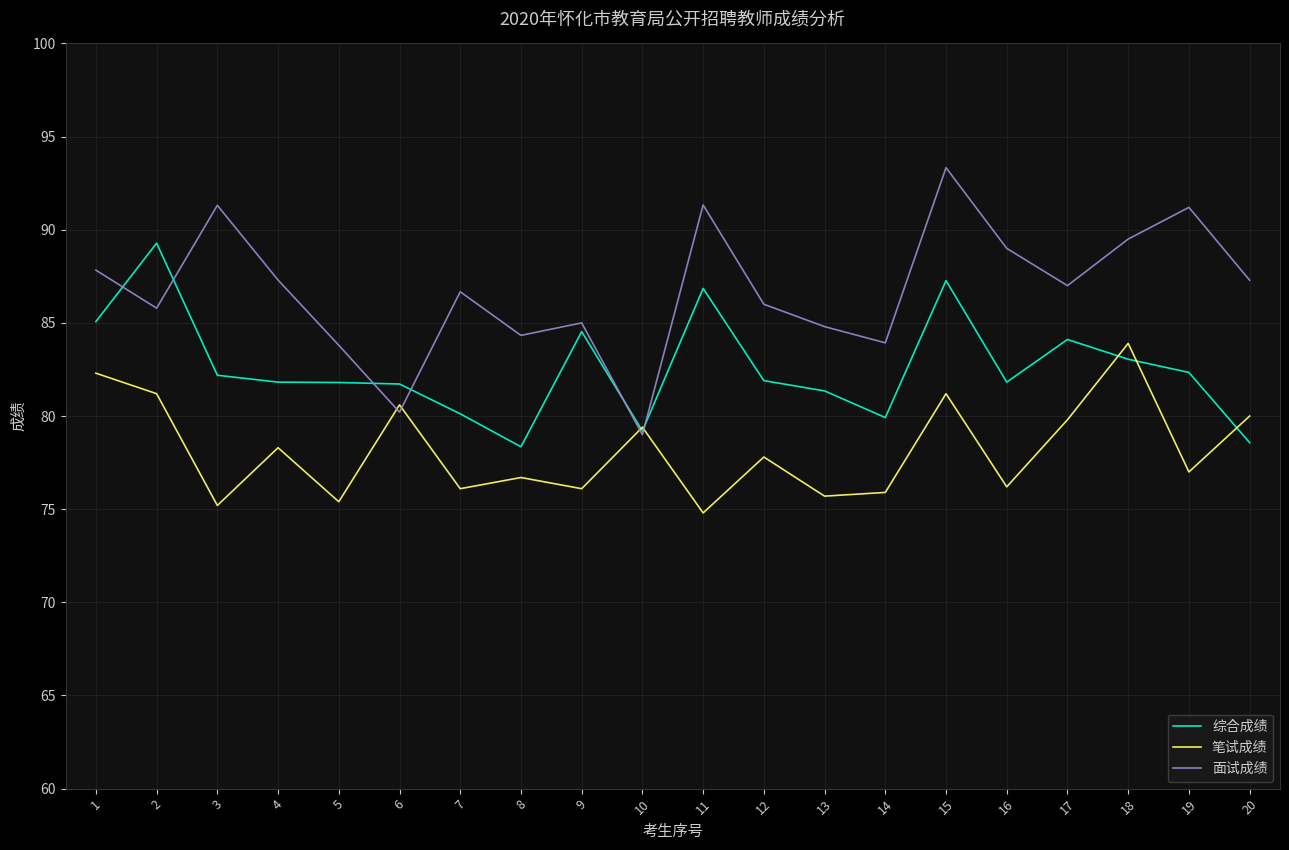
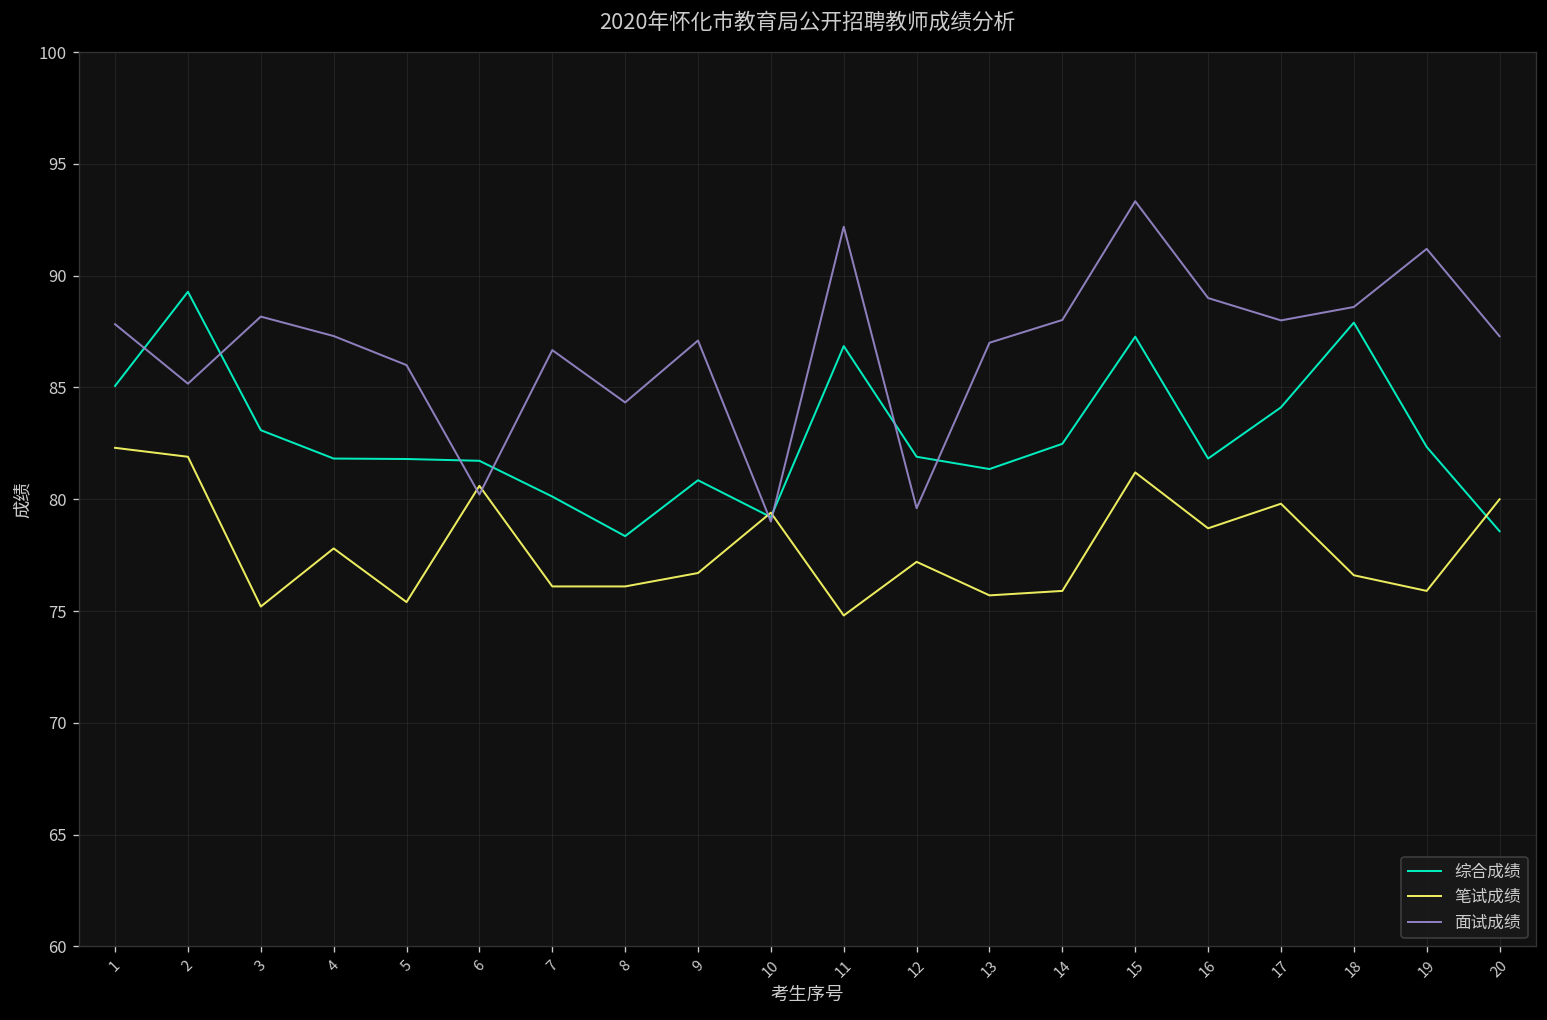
  {
    "综合成绩": {
      "1": 85.1,
      "2": 89.3,
-     "3": 82.2,
+     "3": 83.1,
      "4": 81.8,
      "5": 81.8,
      "6": 81.7,
      "7": 80.1,
      "8": 78.4,
-     "9": 84.5,
+     "9": 80.9,
      "10": 79.2,
      "11": 86.9,
      "12": 81.9,
      "13": 81.4,
-     "14": 79.9,
+     "14": 82.5,
      "15": 87.3,
      "16": 81.8,
      "17": 84.1,
-     "18": 83.1,
+     "18": 87.9,
      "19": 82.3,
      "20": 78.6
    },
    "笔试成绩": {
      "1": 82.3,
-     "2": 81.2,
+     "2": 81.9,
      "3": 75.2,
-     "4": 78.3,
+     "4": 77.8,
      "5": 75.4,
      "6": 80.6,
      "7": 76.1,
-     "8": 76.7,
-     "9": 76.1,
+     "8": 76.1,
+     "9": 76.7,
      "10": 79.4,
      "11": 74.8,
-     "12": 77.8,
+     "12": 77.2,
      "13": 75.7,
      "14": 75.9,
      "15": 81.2,
-     "16": 76.2,
+     "16": 78.7,
      "17": 79.8,
-     "18": 83.9,
-     "19": 77.0,
+     "18": 76.6,
+     "19": 75.9,
      "20": 80.0
    },
    "面试成绩": {
      "1": 87.8,
-     "2": 85.8,
-     "3": 91.3,
+     "2": 85.2,
+     "3": 88.2,
      "4": 87.3,
-     "5": 83.8,
+     "5": 86.0,
      "6": 80.2,
      "7": 86.7,
      "8": 84.3,
-     "9": 85.0,
+     "9": 87.1,
      "10": 79.0,
-     "11": 91.3,
-     "12": 86.0,
-     "13": 84.8,
-     "14": 83.9,
+     "11": 92.2,
+     "12": 79.6,
+     "13": 87.0,
+     "14": 88.0,
      "15": 93.3,
      "16": 89.0,
-     "17": 87,
-     "18": 89.5,
+     "17": 88,
+     "18": 88.6,
      "19": 91.2,
      "20": 87.3
    }
  }
